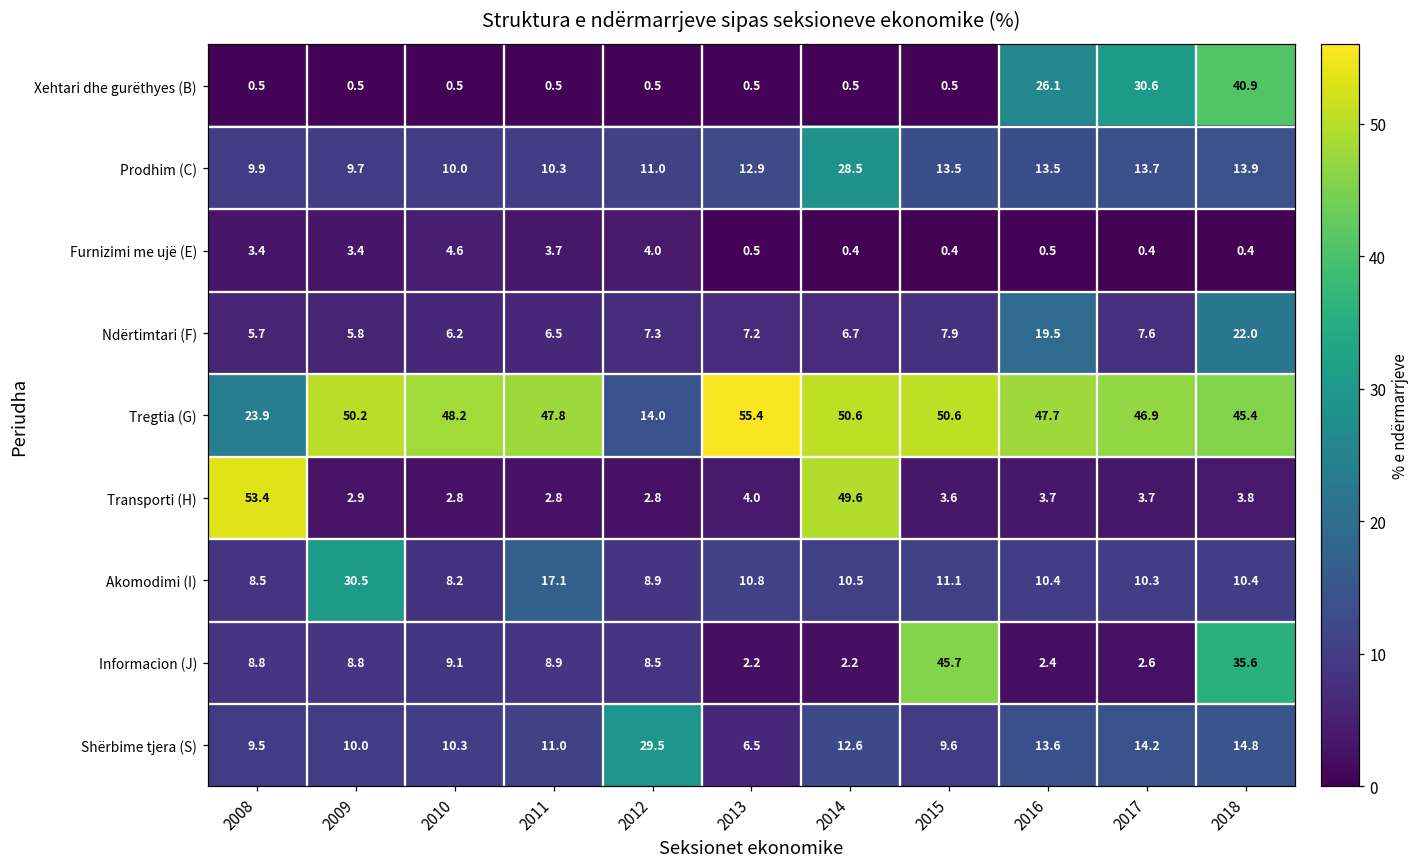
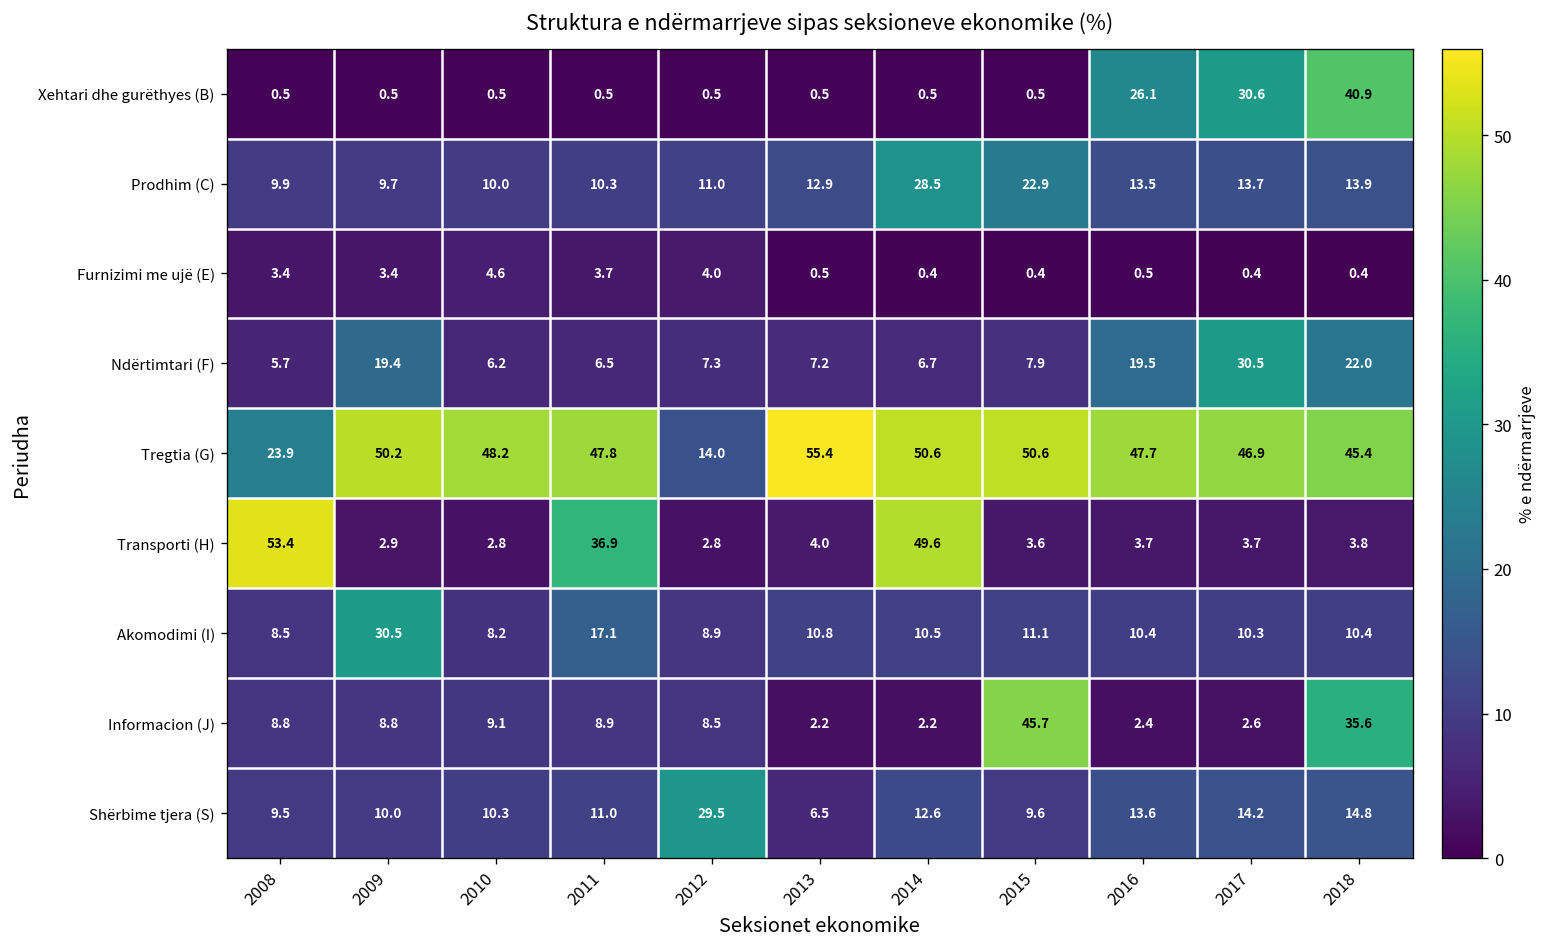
  {
    "Xehtari dhe gurëthyes (B)": {
      "2008": 0.5,
      "2009": 0.5,
      "2010": 0.5,
      "2011": 0.5,
      "2012": 0.5,
      "2013": 0.5,
      "2014": 0.5,
      "2015": 0.5,
      "2016": 26.1,
      "2017": 30.6,
      "2018": 40.9
    },
    "Prodhim (C)": {
      "2008": 9.9,
      "2009": 9.7,
      "2010": 10.0,
      "2011": 10.3,
      "2012": 11.0,
      "2013": 12.9,
      "2014": 28.5,
-     "2015": 13.5,
+     "2015": 22.9,
      "2016": 13.5,
      "2017": 13.7,
      "2018": 13.9
    },
    "Furnizimi me ujë (E)": {
      "2008": 3.4,
      "2009": 3.4,
      "2010": 4.6,
      "2011": 3.7,
      "2012": 4.0,
      "2013": 0.5,
      "2014": 0.4,
      "2015": 0.4,
      "2016": 0.5,
      "2017": 0.4,
      "2018": 0.4
    },
    "Ndërtimtari (F)": {
      "2008": 5.7,
-     "2009": 5.8,
+     "2009": 19.4,
      "2010": 6.2,
      "2011": 6.5,
      "2012": 7.3,
      "2013": 7.2,
      "2014": 6.7,
      "2015": 7.9,
      "2016": 19.5,
-     "2017": 7.6,
+     "2017": 30.5,
      "2018": 22.0
    },
    "Tregtia (G)": {
      "2008": 23.9,
      "2009": 50.2,
      "2010": 48.2,
      "2011": 47.8,
      "2012": 14.0,
      "2013": 55.4,
      "2014": 50.6,
      "2015": 50.6,
      "2016": 47.7,
      "2017": 46.9,
      "2018": 45.4
    },
    "Transporti (H)": {
      "2008": 53.4,
      "2009": 2.9,
      "2010": 2.8,
-     "2011": 2.8,
+     "2011": 36.9,
      "2012": 2.8,
      "2013": 4.0,
      "2014": 49.6,
      "2015": 3.6,
      "2016": 3.7,
      "2017": 3.7,
      "2018": 3.8
    },
    "Akomodimi (I)": {
      "2008": 8.5,
      "2009": 30.5,
      "2010": 8.2,
      "2011": 17.1,
      "2012": 8.9,
      "2013": 10.8,
      "2014": 10.5,
      "2015": 11.1,
      "2016": 10.4,
      "2017": 10.3,
      "2018": 10.4
    },
    "Informacion (J)": {
      "2008": 8.8,
      "2009": 8.8,
      "2010": 9.1,
      "2011": 8.9,
      "2012": 8.5,
      "2013": 2.2,
      "2014": 2.2,
      "2015": 45.7,
      "2016": 2.4,
      "2017": 2.6,
      "2018": 35.6
    },
    "Shërbime tjera (S)": {
      "2008": 9.5,
      "2009": 10.0,
      "2010": 10.3,
      "2011": 11.0,
      "2012": 29.5,
      "2013": 6.5,
      "2014": 12.6,
      "2015": 9.6,
      "2016": 13.6,
      "2017": 14.2,
      "2018": 14.8
    }
  }
